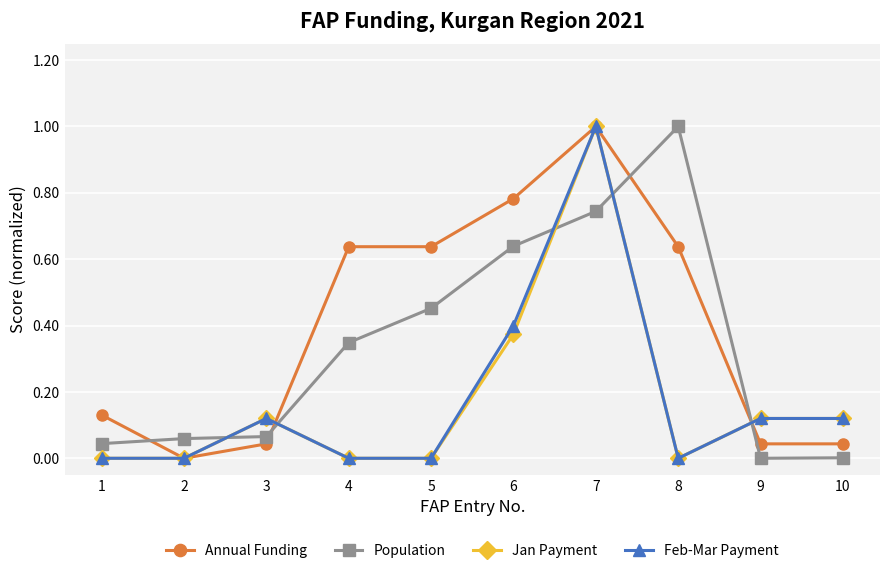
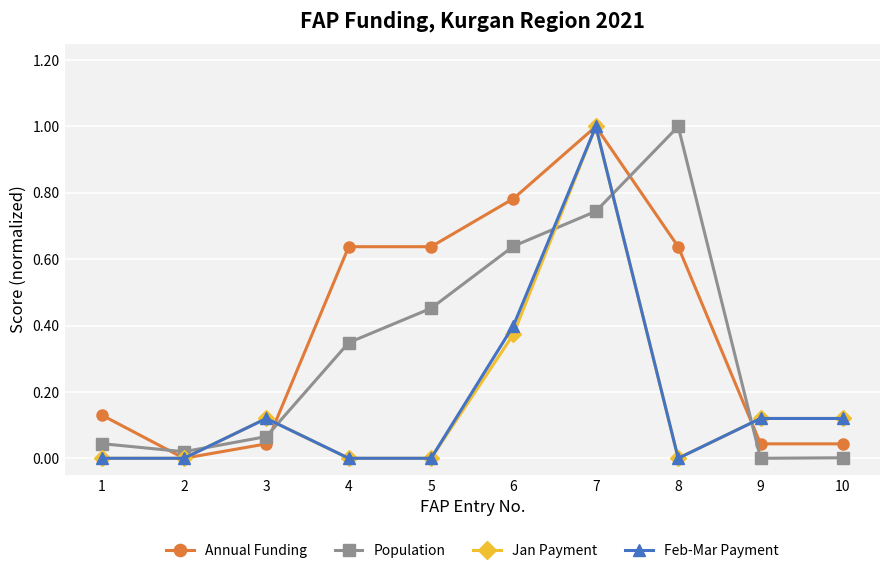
  {
    "Annual Funding": {
      "1": 0.13,
      "3": 0.04,
      "4": 0.64,
      "5": 0.64,
      "6": 0.78,
      "8": 0.64,
      "9": 0.04,
      "10": 0.04
    },
    "Population": {
      "1": 0.04,
-     "2": 0.06,
+     "2": 0.02,
      "3": 0.07,
      "4": 0.35,
      "5": 0.45,
      "6": 0.64,
      "7": 0.74,
      "8": 1.00,
      "9": 0.00,
      "10": 0.00
    },
    "Jan Payment": {
      "6": 0.37
    },
    "Feb-Mar Payment": {
      "6": 0.40
    }
  }
